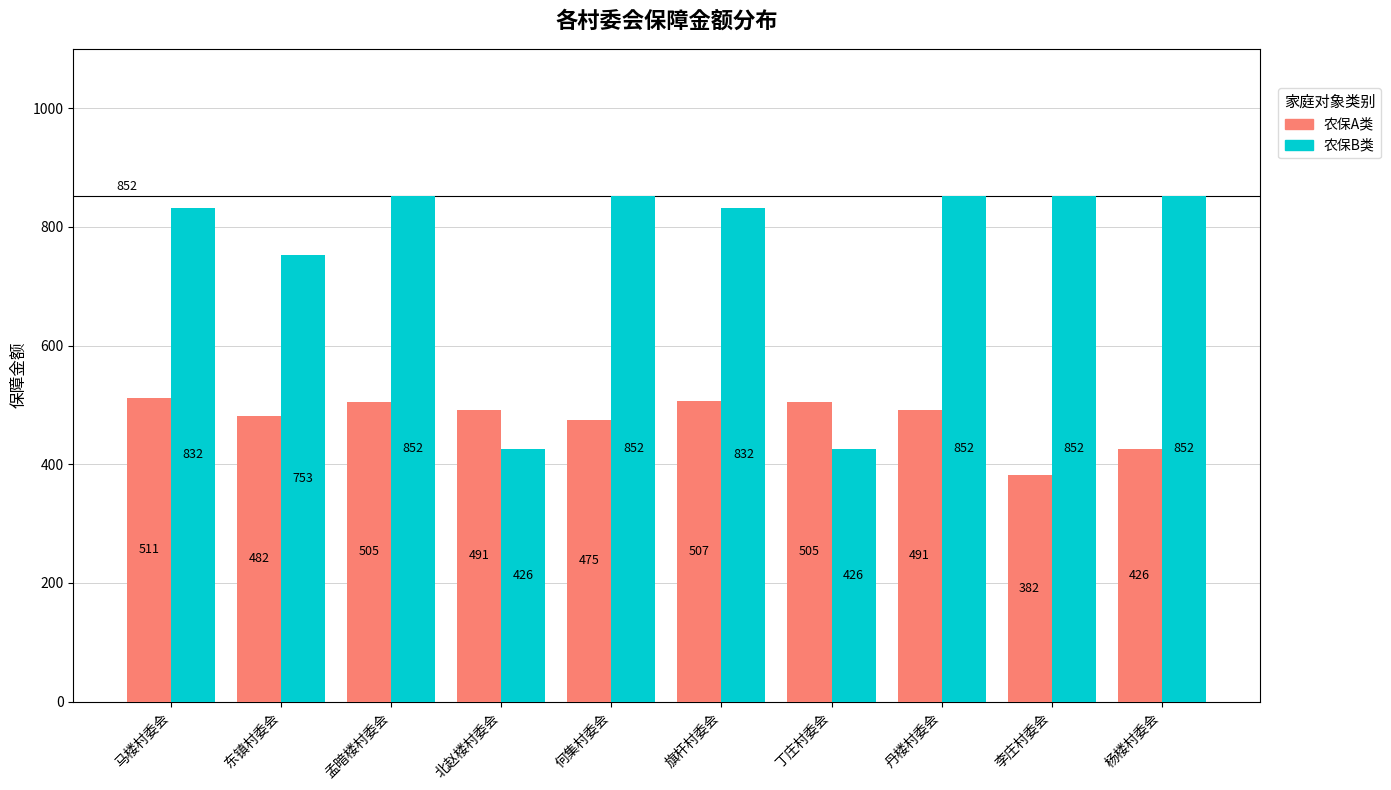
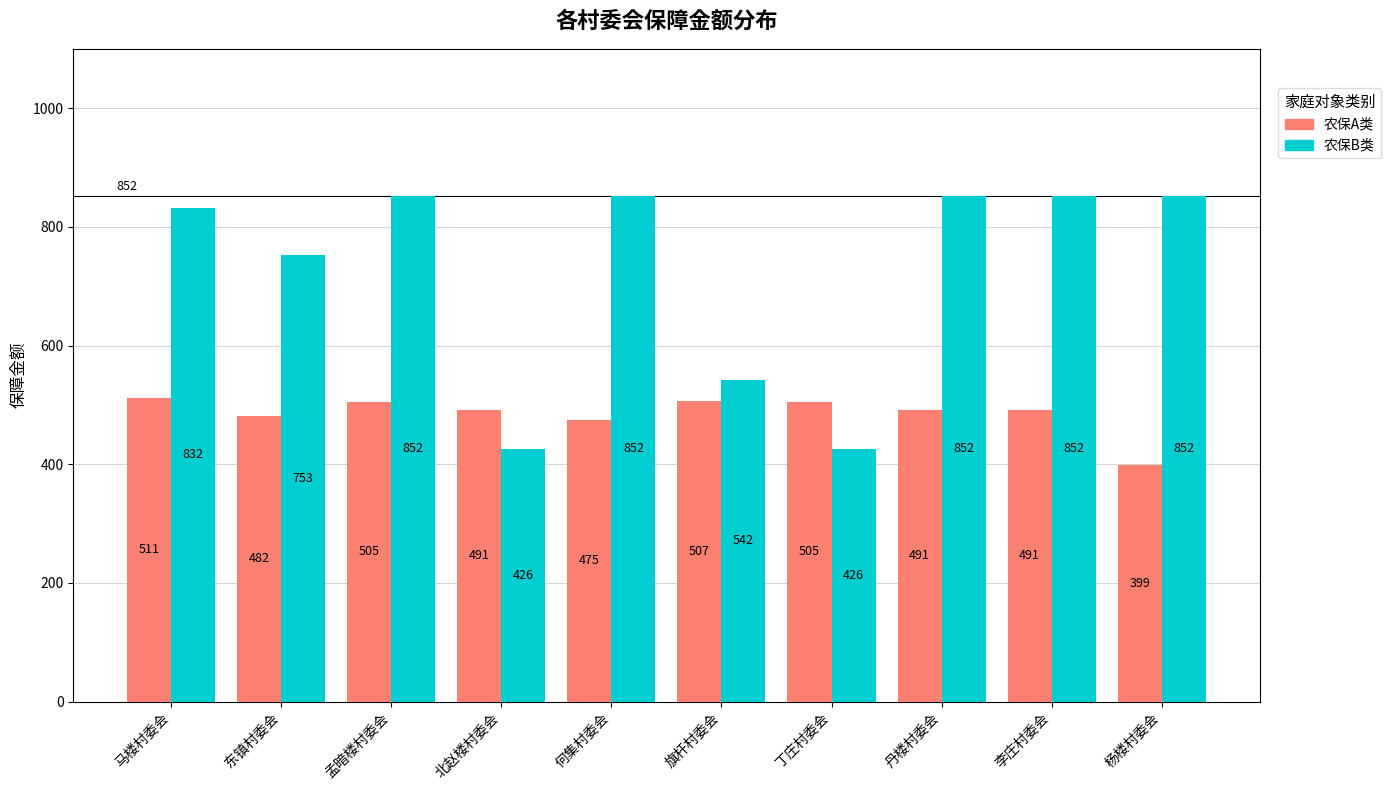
  {
    "农保A类": {
      "马楼村委会": 511,
      "东镇村委会": 482,
      "孟暗楼村委会": 505,
      "北赵楼村委会": 491,
      "何集村委会": 475,
      "旗杆村委会": 507,
      "丁庄村委会": 505,
      "丹楼村委会": 491,
-     "李庄村委会": 382,
-     "杨楼村委会": 426
+     "李庄村委会": 491,
+     "杨楼村委会": 399
    },
    "农保B类": {
      "马楼村委会": 832,
      "东镇村委会": 753,
      "孟暗楼村委会": 852,
      "北赵楼村委会": 426,
      "何集村委会": 852,
-     "旗杆村委会": 832,
+     "旗杆村委会": 542,
      "丁庄村委会": 426,
      "丹楼村委会": 852,
      "李庄村委会": 852,
      "杨楼村委会": 852
    }
  }
